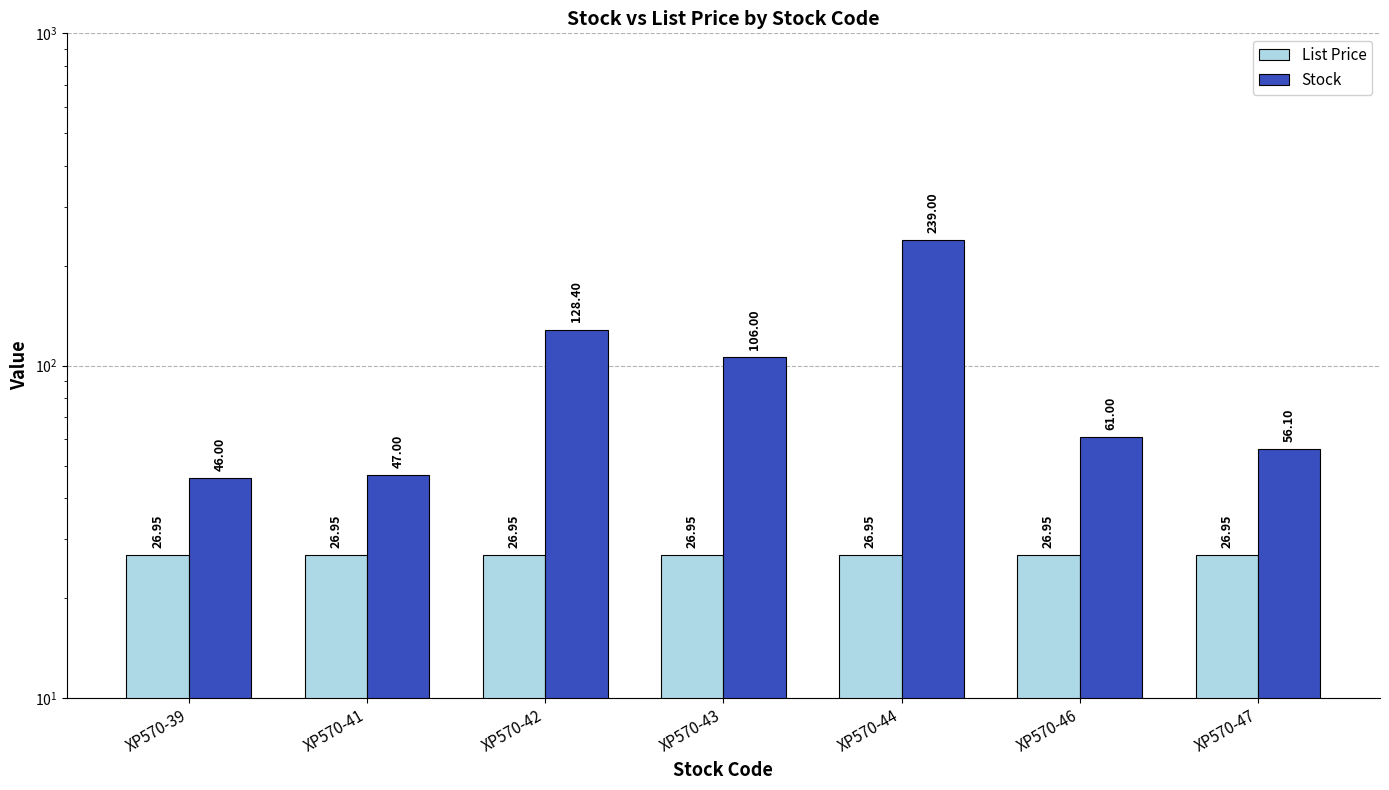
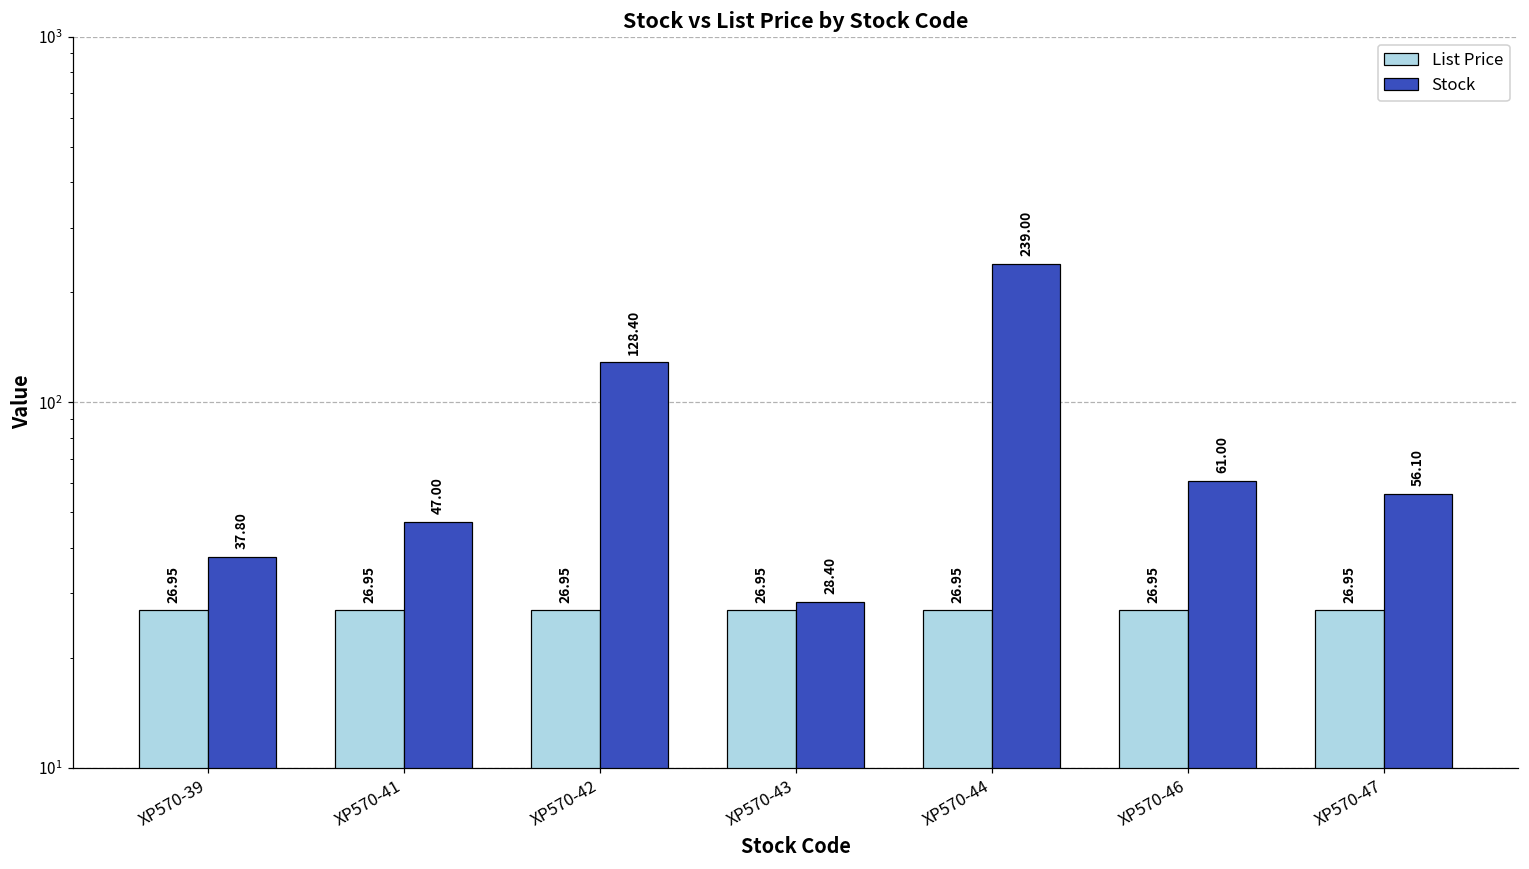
  {
    "List Price": {
      "XP570-39": 26.95,
      "XP570-41": 26.95,
      "XP570-42": 26.95,
      "XP570-43": 26.95,
      "XP570-44": 26.95,
      "XP570-46": 26.95,
      "XP570-47": 26.95
    },
    "Stock": {
-     "XP570-39": 46.00,
+     "XP570-39": 37.80,
      "XP570-41": 47.00,
      "XP570-42": 128.40,
-     "XP570-43": 106.00,
+     "XP570-43": 28.40,
      "XP570-44": 239.00,
      "XP570-46": 61.00,
      "XP570-47": 56.10
    }
  }
